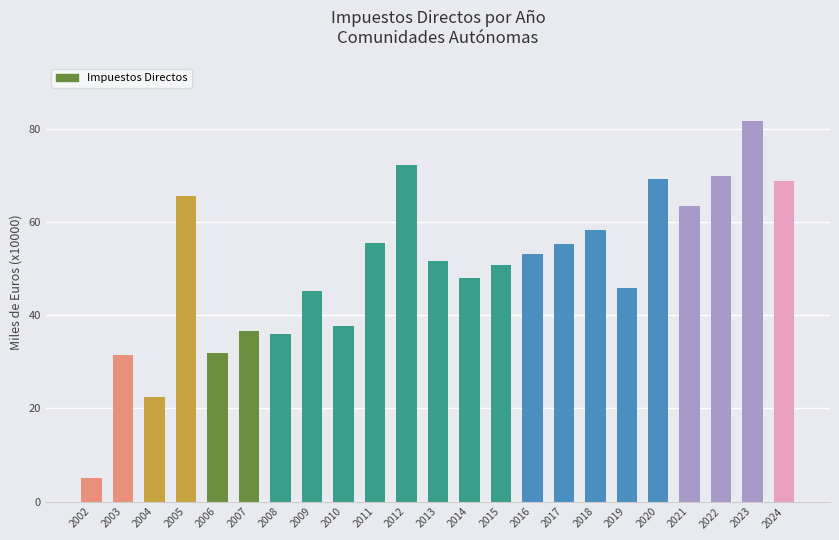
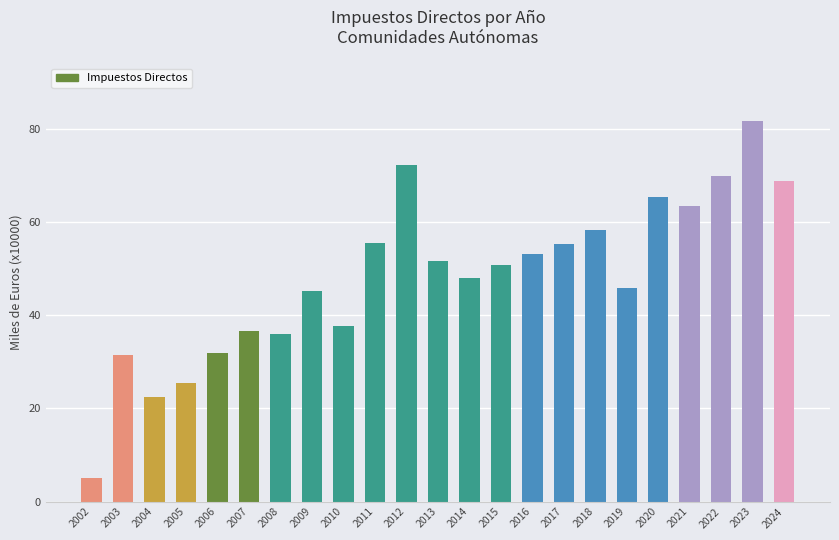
  {
    "2002": 5,
    "2003": 31,
    "2004": 22,
-   "2005": 66,
+   "2005": 25,
    "2006": 32,
    "2007": 37,
    "2008": 36,
    "2009": 45,
    "2010": 38,
    "2011": 55,
    "2012": 72,
    "2013": 52,
    "2014": 48,
    "2015": 51,
    "2016": 53,
    "2017": 55,
    "2018": 58,
    "2019": 46,
-   "2020": 69,
+   "2020": 65,
    "2021": 63,
    "2022": 70,
    "2023": 82,
    "2024": 69
  }
